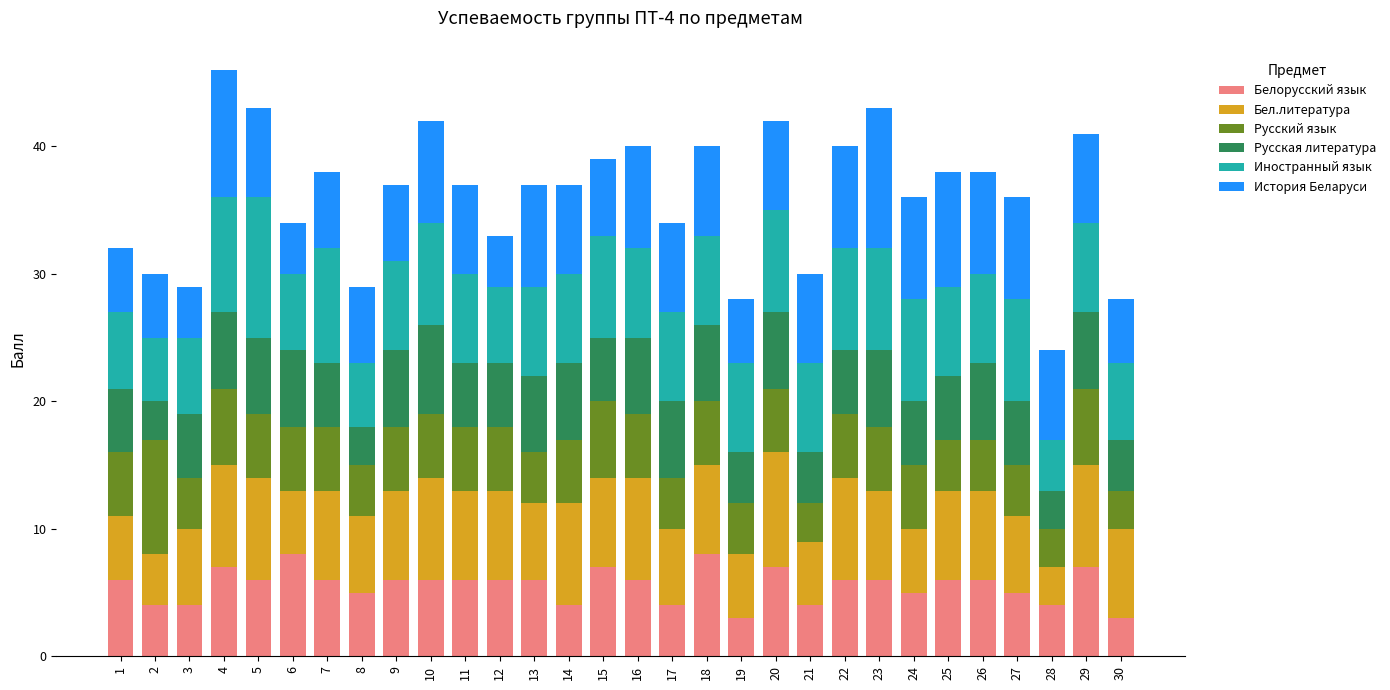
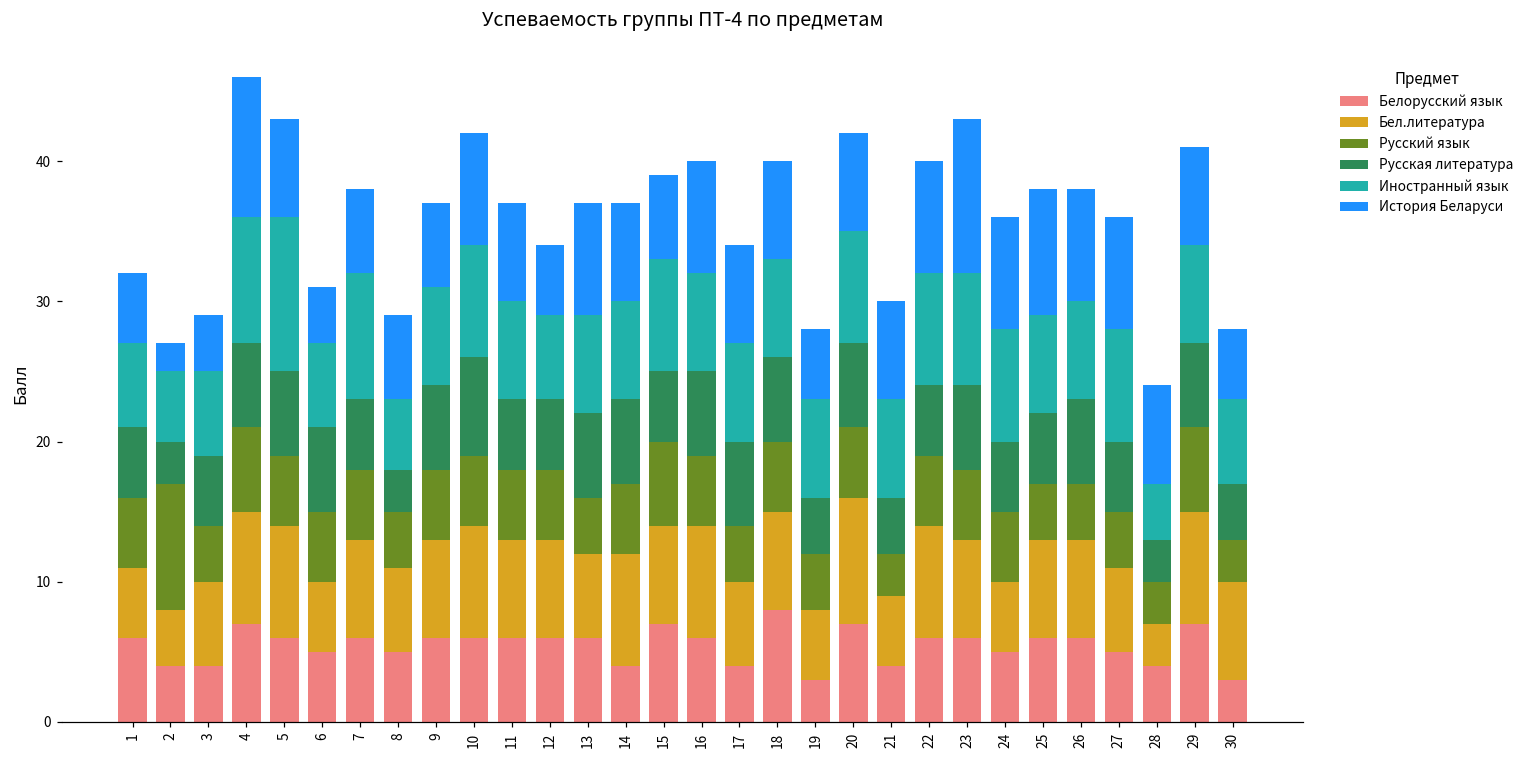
  {
    "Белорусский язык": {
      "1": 6,
      "2": 4,
      "3": 4,
      "4": 7,
      "5": 6,
-     "6": 8,
+     "6": 5,
      "7": 6,
      "8": 5,
      "9": 6,
      "10": 6,
      "11": 6,
      "12": 6,
      "13": 6,
      "14": 4,
      "15": 7,
      "16": 6,
      "17": 4,
      "18": 8,
      "19": 3,
      "20": 7,
      "21": 4,
      "22": 6,
      "23": 6,
      "24": 5,
      "25": 6,
      "26": 6,
      "27": 5,
      "28": 4,
      "29": 7,
      "30": 3
    },
    "Бел.литература": {
      "1": 5,
      "2": 4,
      "3": 6,
      "4": 8,
      "5": 8,
      "6": 5,
      "7": 7,
      "8": 6,
      "9": 7,
      "10": 8,
      "11": 7,
      "12": 7,
      "13": 6,
      "14": 8,
      "15": 7,
      "16": 8,
      "17": 6,
      "18": 7,
      "19": 5,
      "20": 9,
      "21": 5,
      "22": 8,
      "23": 7,
      "24": 5,
      "25": 7,
      "26": 7,
      "27": 6,
      "28": 3,
      "29": 8,
      "30": 7
    },
    "Русский язык": {
      "1": 5,
      "2": 9,
      "3": 4,
      "4": 6,
      "5": 5,
      "6": 5,
      "7": 5,
      "8": 4,
      "9": 5,
      "10": 5,
      "11": 5,
      "12": 5,
      "13": 4,
      "14": 5,
      "15": 6,
      "16": 5,
      "17": 4,
      "18": 5,
      "19": 4,
      "20": 5,
      "21": 3,
      "22": 5,
      "23": 5,
      "24": 5,
      "25": 4,
      "26": 4,
      "27": 4,
      "28": 3,
      "29": 6,
      "30": 3
    },
    "Русская литература": {
      "1": 5,
      "2": 3,
      "3": 5,
      "4": 6,
      "5": 6,
      "6": 6,
      "7": 5,
      "8": 3,
      "9": 6,
      "10": 7,
      "11": 5,
      "12": 5,
      "13": 6,
      "14": 6,
      "15": 5,
      "16": 6,
      "17": 6,
      "18": 6,
      "19": 4,
      "20": 6,
      "21": 4,
      "22": 5,
      "23": 6,
      "24": 5,
      "25": 5,
      "26": 6,
      "27": 5,
      "28": 3,
      "29": 6,
      "30": 4
    },
    "Иностранный язык": {
      "1": 6,
      "2": 5,
      "3": 6,
      "4": 9,
      "5": 11,
      "6": 6,
      "7": 9,
      "8": 5,
      "9": 7,
      "10": 8,
      "11": 7,
      "12": 6,
      "13": 7,
      "14": 7,
      "15": 8,
      "16": 7,
      "17": 7,
      "18": 7,
      "19": 7,
      "20": 8,
      "21": 7,
      "22": 8,
      "23": 8,
      "24": 8,
      "25": 7,
      "26": 7,
      "27": 8,
      "28": 4,
      "29": 7,
      "30": 6
    },
    "История Беларуси": {
      "1": 5,
-     "2": 5,
+     "2": 2,
      "3": 4,
      "4": 10,
      "5": 7,
      "6": 4,
      "7": 6,
      "8": 6,
      "9": 6,
      "10": 8,
      "11": 7,
-     "12": 4,
+     "12": 5,
      "13": 8,
      "14": 7,
      "15": 6,
      "16": 8,
      "17": 7,
      "18": 7,
      "19": 5,
      "20": 7,
      "21": 7,
      "22": 8,
      "23": 11,
      "24": 8,
      "25": 9,
      "26": 8,
      "27": 8,
      "28": 7,
      "29": 7,
      "30": 5
    }
  }
